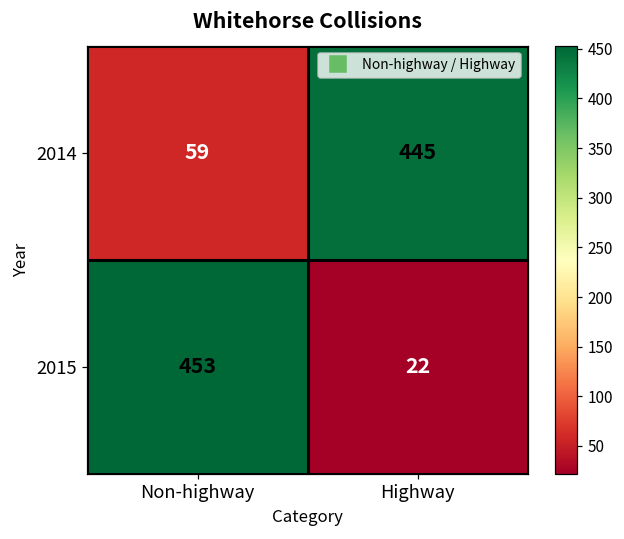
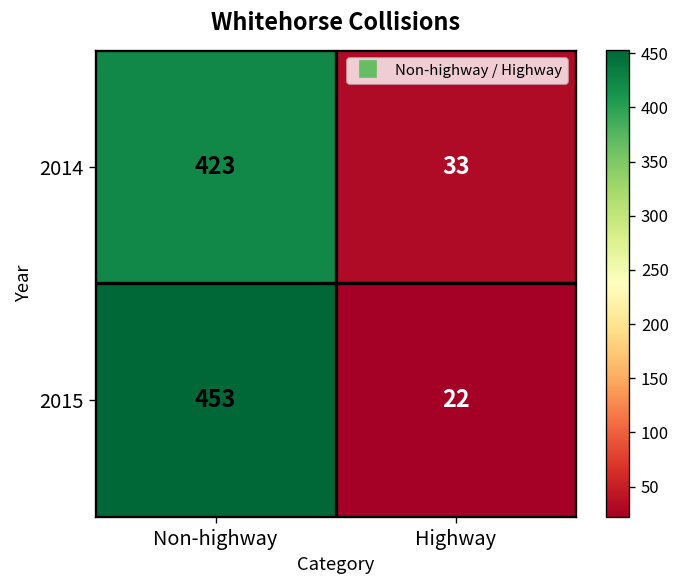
  {
    "2014": {
-     "Non-highway": 59,
-     "Highway": 445
+     "Non-highway": 423,
+     "Highway": 33
    },
    "2015": {
      "Non-highway": 453,
      "Highway": 22
    }
  }
